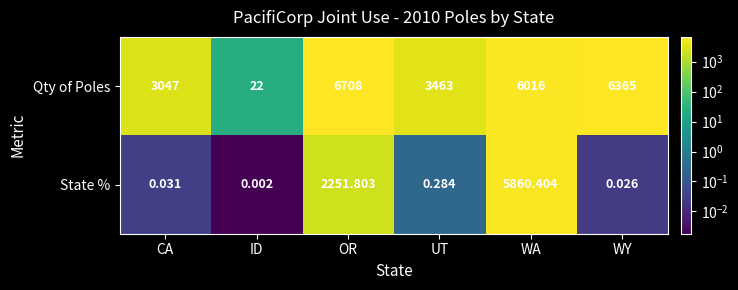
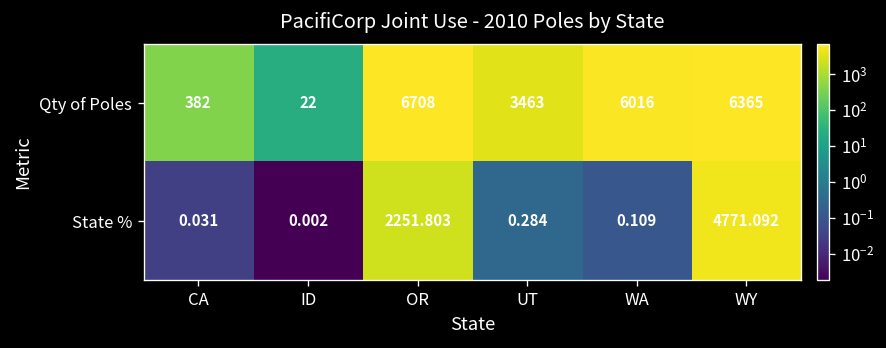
  {
    "Qty of Poles": {
-     "CA": 3047,
+     "CA": 382,
      "ID": 22,
      "OR": 6708,
      "UT": 3463,
      "WA": 6016,
      "WY": 6365
    },
    "State %": {
      "CA": 0.031,
      "ID": 0.002,
      "OR": 2251.803,
      "UT": 0.284,
-     "WA": 5860.404,
-     "WY": 0.026
+     "WA": 0.109,
+     "WY": 4771.092
    }
  }
